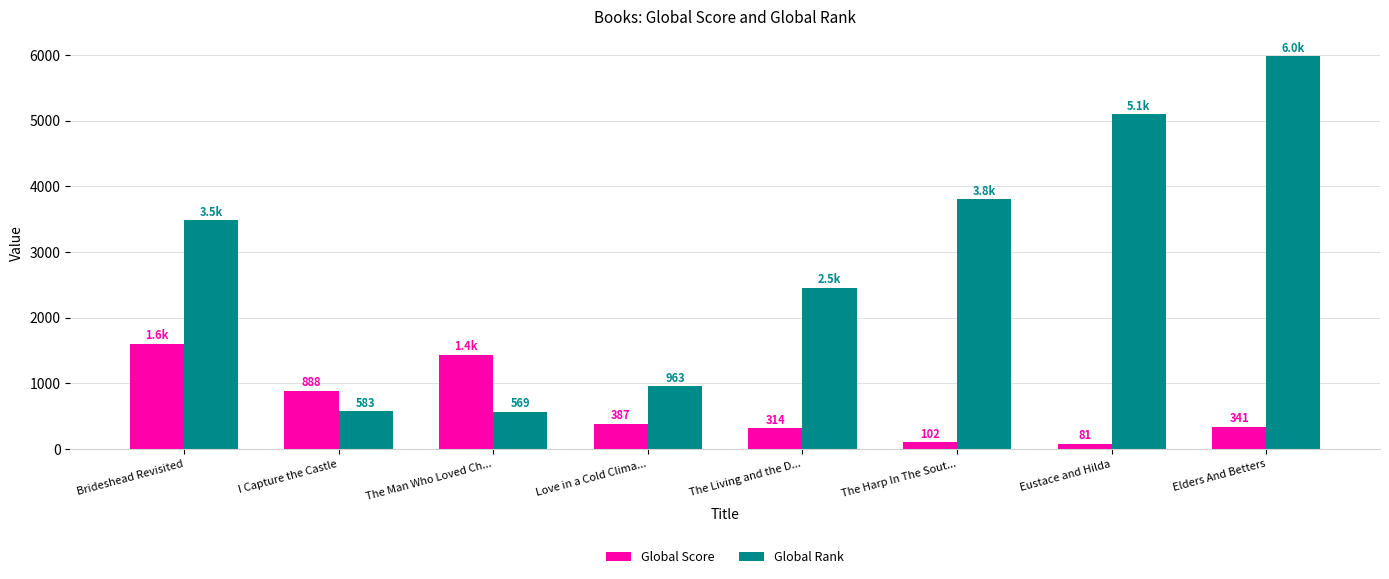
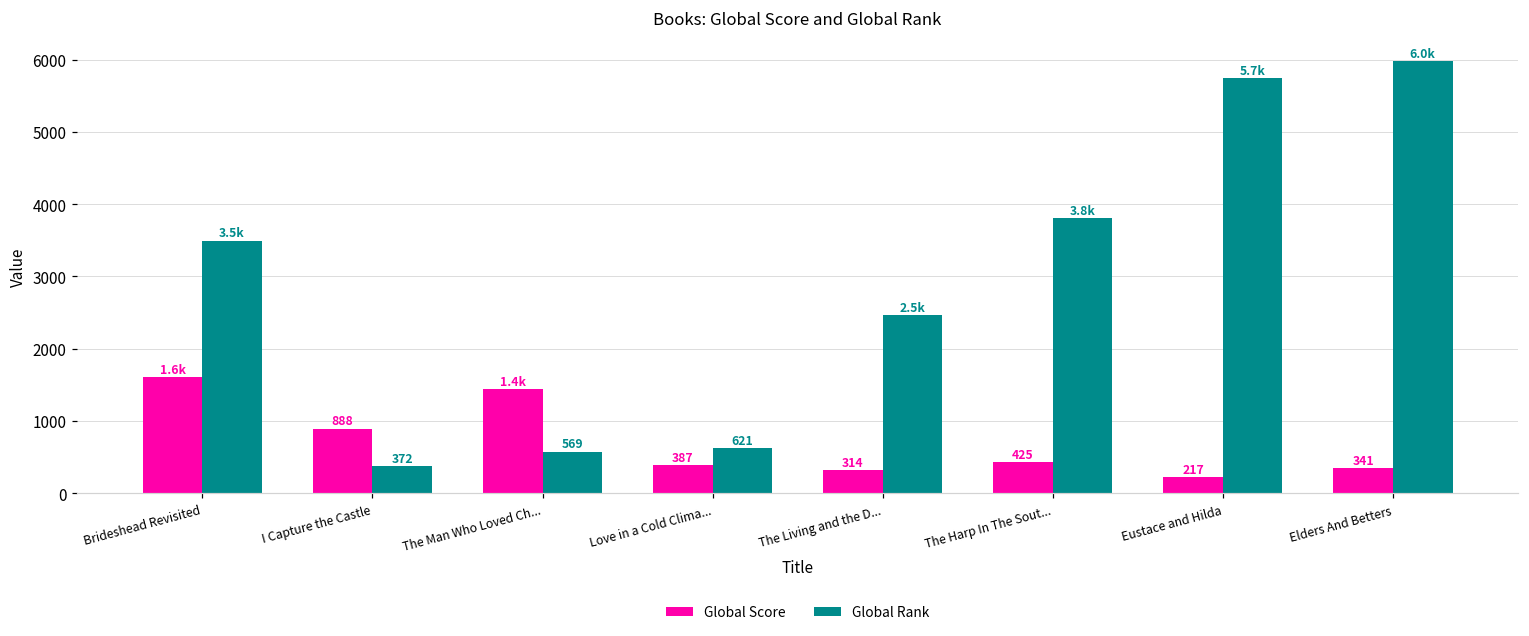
  {
    "Global Score": {
      "Brideshead Revisited": "1.6k",
      "I Capture the Castle": "888",
      "The Man Who Loved Ch...": "1.4k",
      "Love in a Cold Clima...": "387",
      "The Living and the D...": "314",
-     "The Harp In The Sout...": "102",
-     "Eustace and Hilda": "81",
+     "The Harp In The Sout...": "425",
+     "Eustace and Hilda": "217",
      "Elders And Betters": "341"
    },
    "Global Rank": {
      "Brideshead Revisited": "3.5k",
-     "I Capture the Castle": "583",
+     "I Capture the Castle": "372",
      "The Man Who Loved Ch...": "569",
-     "Love in a Cold Clima...": "963",
+     "Love in a Cold Clima...": "621",
      "The Living and the D...": "2.5k",
      "The Harp In The Sout...": "3.8k",
-     "Eustace and Hilda": "5.1k",
+     "Eustace and Hilda": "5.7k",
      "Elders And Betters": "6.0k"
    }
  }
